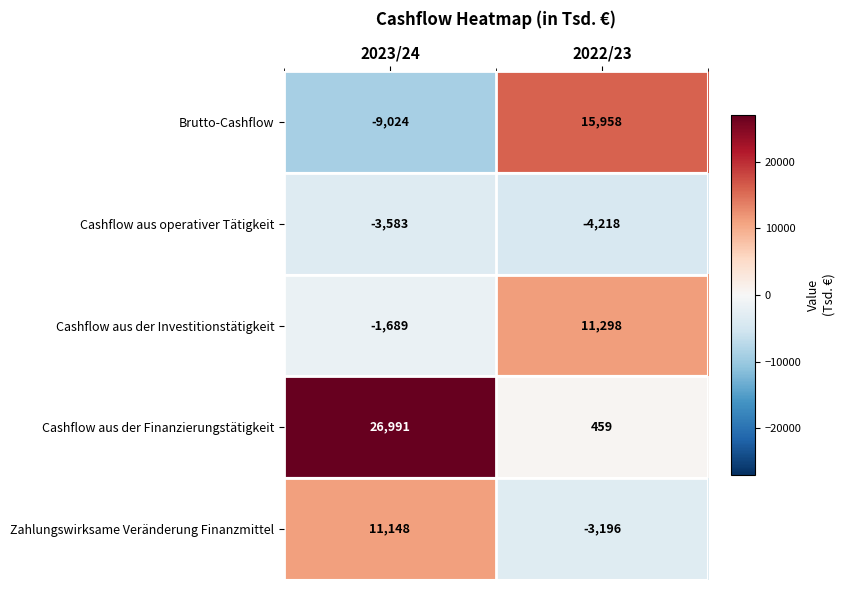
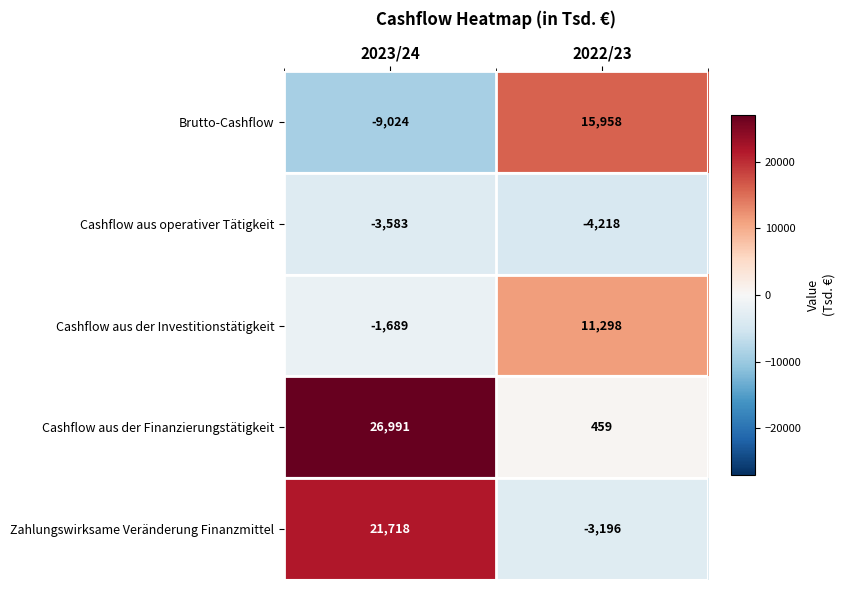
  {
    "Brutto-Cashflow": {
      "2023/24": "-9,024",
      "2022/23": "15,958"
    },
    "Cashflow aus operativer Tätigkeit": {
      "2023/24": "-3,583",
      "2022/23": "-4,218"
    },
    "Cashflow aus der Investitionstätigkeit": {
      "2023/24": "-1,689",
      "2022/23": "11,298"
    },
    "Cashflow aus der Finanzierungstätigkeit": {
      "2023/24": "26,991",
      "2022/23": "459"
    },
    "Zahlungswirksame Veränderung Finanzmittel": {
-     "2023/24": "11,148",
+     "2023/24": "21,718",
      "2022/23": "-3,196"
    }
  }
